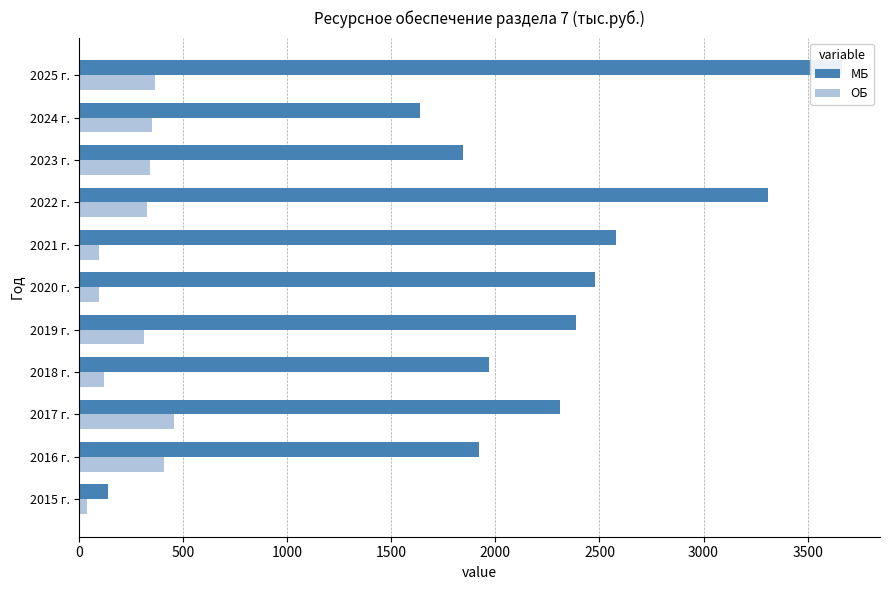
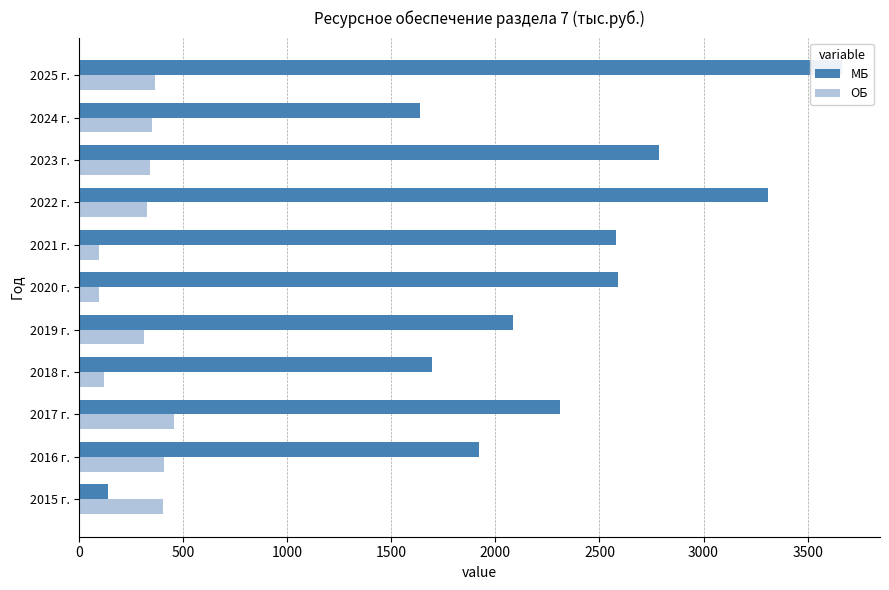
  {
    "МБ": {
      "2024 г.": 1640,
-     "2023 г.": 1840,
+     "2023 г.": 2790,
      "2022 г.": 3310,
      "2021 г.": 2580,
-     "2020 г.": 2480,
-     "2019 г.": 2390,
-     "2018 г.": 1970,
+     "2020 г.": 2590,
+     "2019 г.": 2080,
+     "2018 г.": 1700,
      "2017 г.": 2310,
      "2016 г.": 1920,
      "2015 г.": 140
    },
    "ОБ": {
      "2025 г.": 370,
      "2024 г.": 350,
      "2023 г.": 340,
      "2022 г.": 330,
      "2021 г.": 100,
      "2020 г.": 100,
      "2019 г.": 310,
      "2018 г.": 120,
      "2017 г.": 460,
      "2016 г.": 410,
-     "2015 г.": 40
+     "2015 г.": 400
    }
  }
